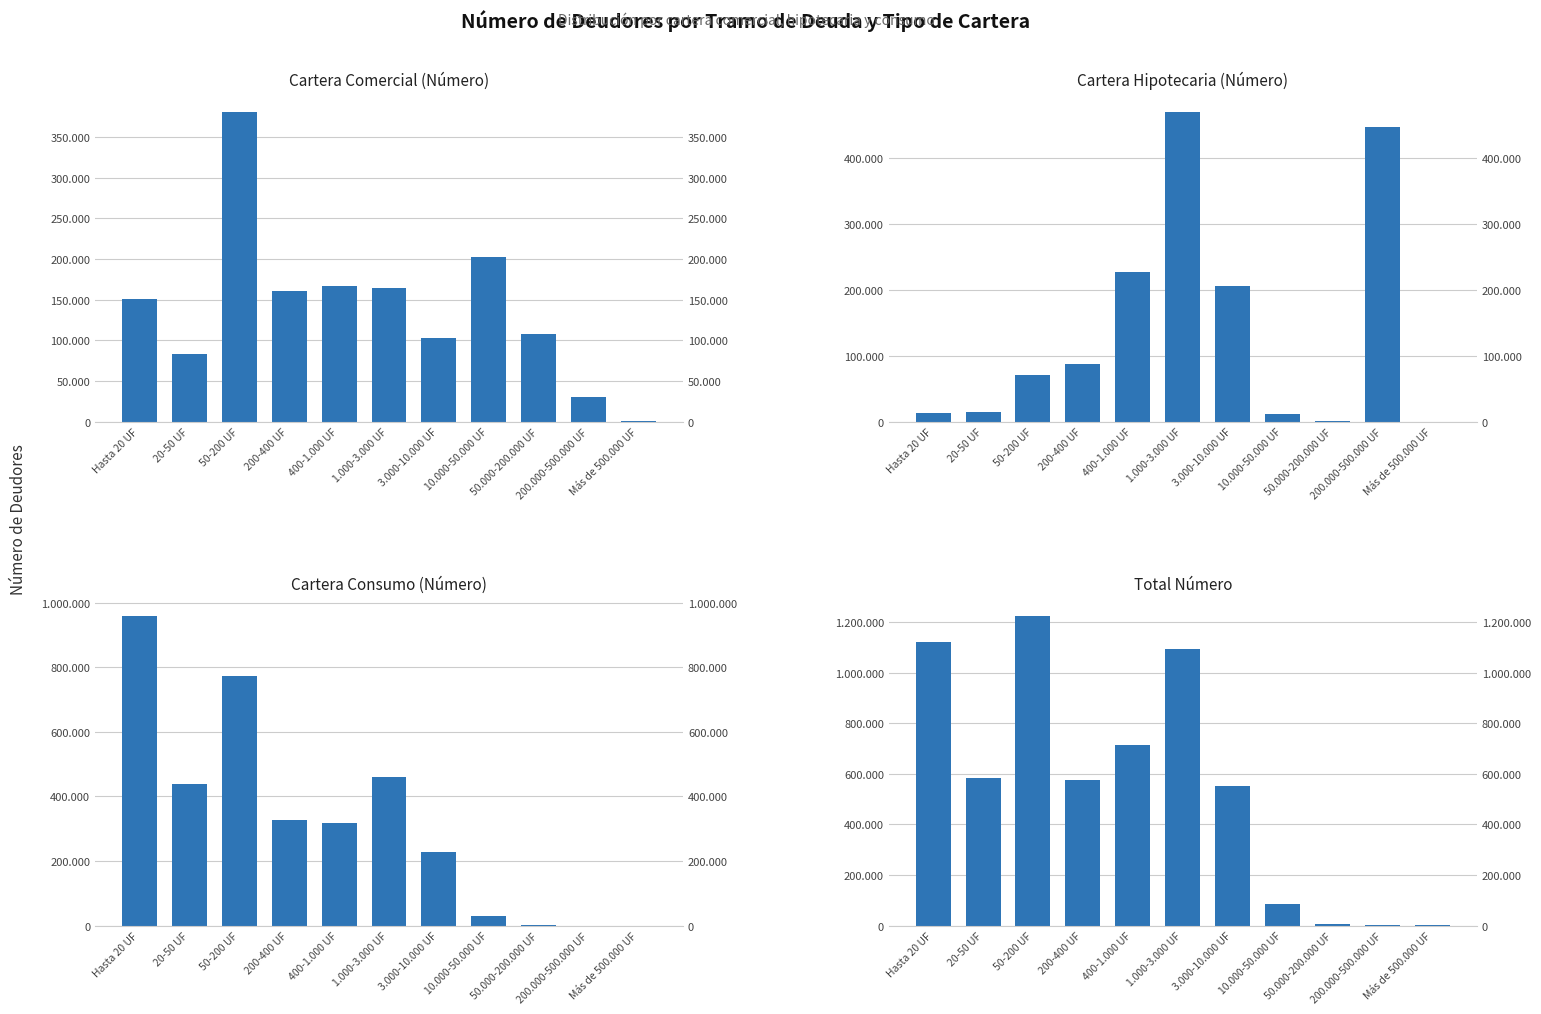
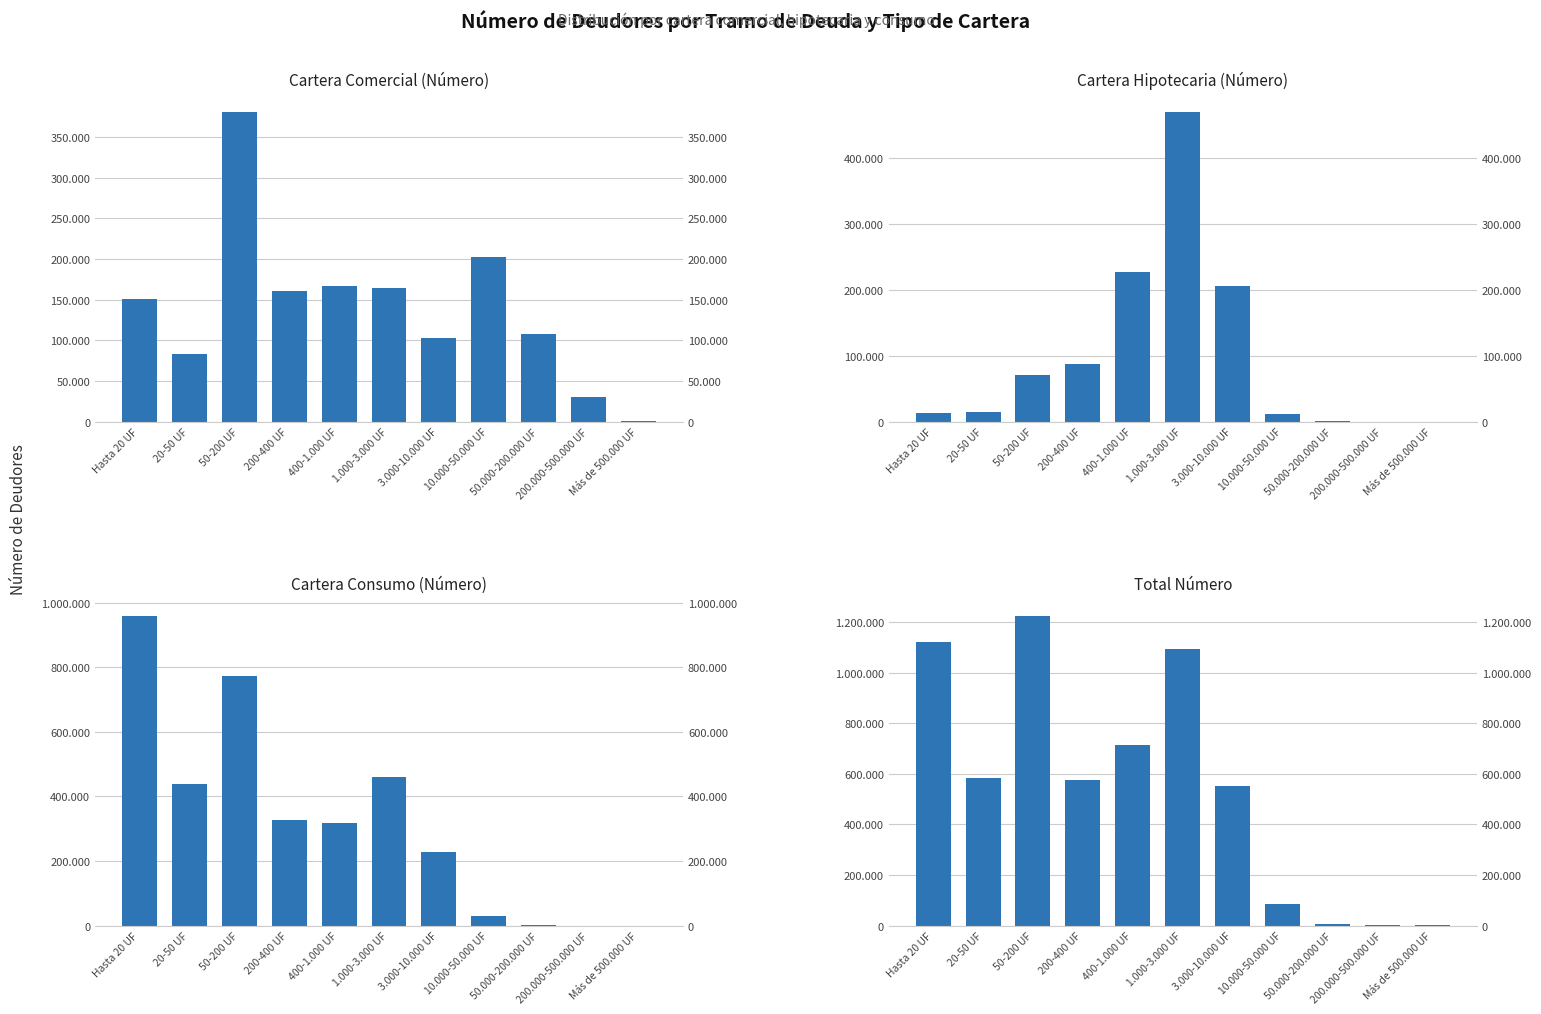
  {
    "Cartera Comercial (Número)": {
      "Hasta 20 UF": 150,
      "20-50 UF": 80,
      "50-200 UF": 380,
      "200-400 UF": 160,
      "400-1.000 UF": 170,
      "1.000-3.000 UF": 160,
      "3.000-10.000 UF": 100,
      "10.000-50.000 UF": 200,
      "50.000-200.000 UF": 110,
      "200.000-500.000 UF": 30
    },
    "Cartera Hipotecaria (Número)": {
      "Hasta 20 UF": 10,
      "20-50 UF": 10,
      "50-200 UF": 70,
      "200-400 UF": 90,
      "400-1.000 UF": 230,
      "1.000-3.000 UF": 470,
      "3.000-10.000 UF": 200,
      "10.000-50.000 UF": 10,
-     "200.000-500.000 UF": 450,
+     "200.000-500.000 UF": 0,
      "Más de 500.000 UF": 0
    }
  }
